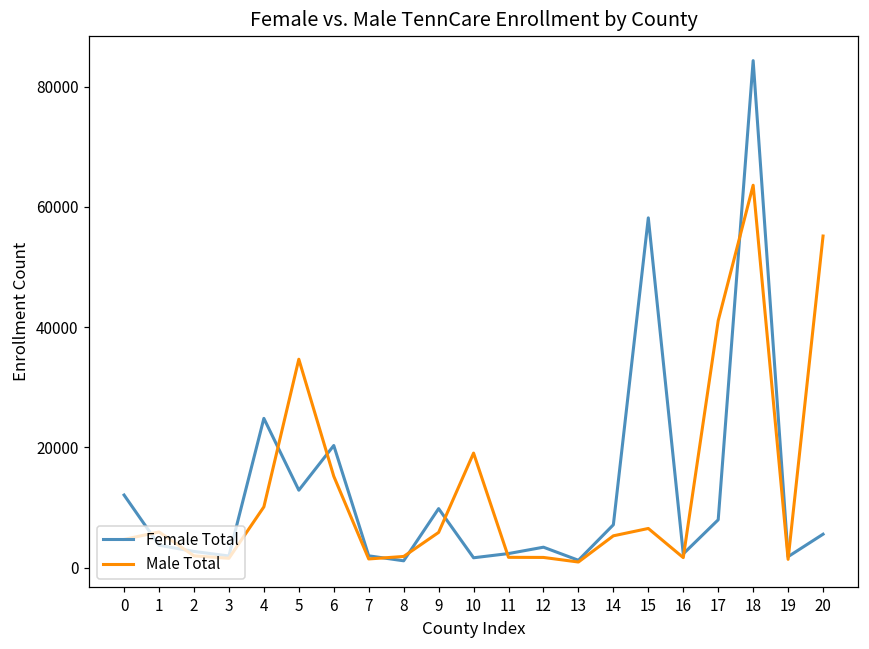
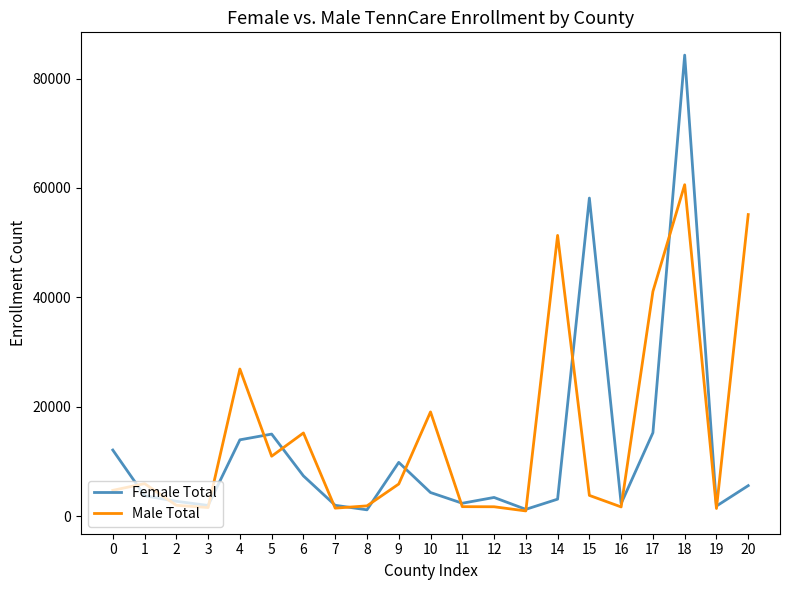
  {
    "Female Total": {
      "0": 12000,
-     "4": 25000,
-     "5": 13000,
-     "6": 20000,
+     "4": 14000,
+     "5": 15000,
+     "6": 7000,
      "7": 2000,
      "8": 1000,
      "9": 10000,
-     "10": 2000,
+     "10": 4000,
      "11": 2000,
      "12": 3000,
-     "14": 7000,
+     "14": 3000,
      "15": 58000,
      "16": 2000,
-     "17": 8000,
+     "17": 15000,
      "18": 84000,
      "20": 6000
    },
    "Male Total": {
-     "4": 10000,
-     "5": 35000,
+     "4": 27000,
+     "5": 11000,
      "6": 15000,
      "7": 1000,
      "8": 2000,
      "9": 6000,
      "10": 19000,
      "11": 2000,
      "12": 2000,
-     "14": 5000,
-     "15": 7000,
+     "14": 51000,
+     "15": 4000,
      "16": 2000,
      "17": 41000,
-     "18": 64000,
+     "18": 61000,
      "20": 55000
    }
  }
